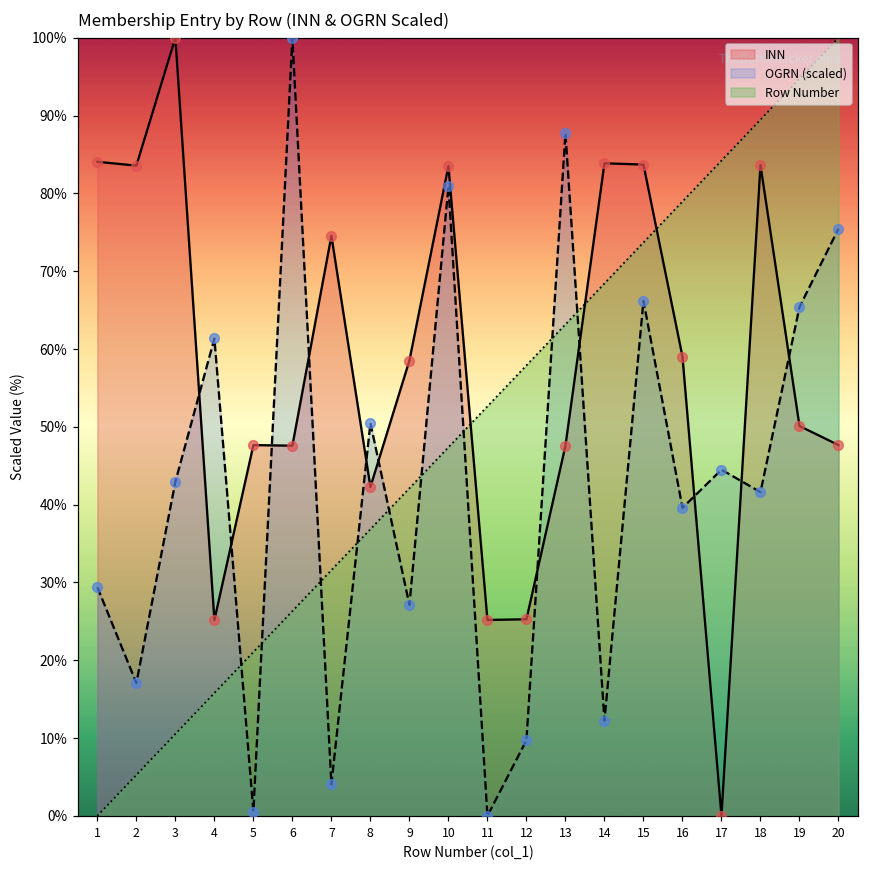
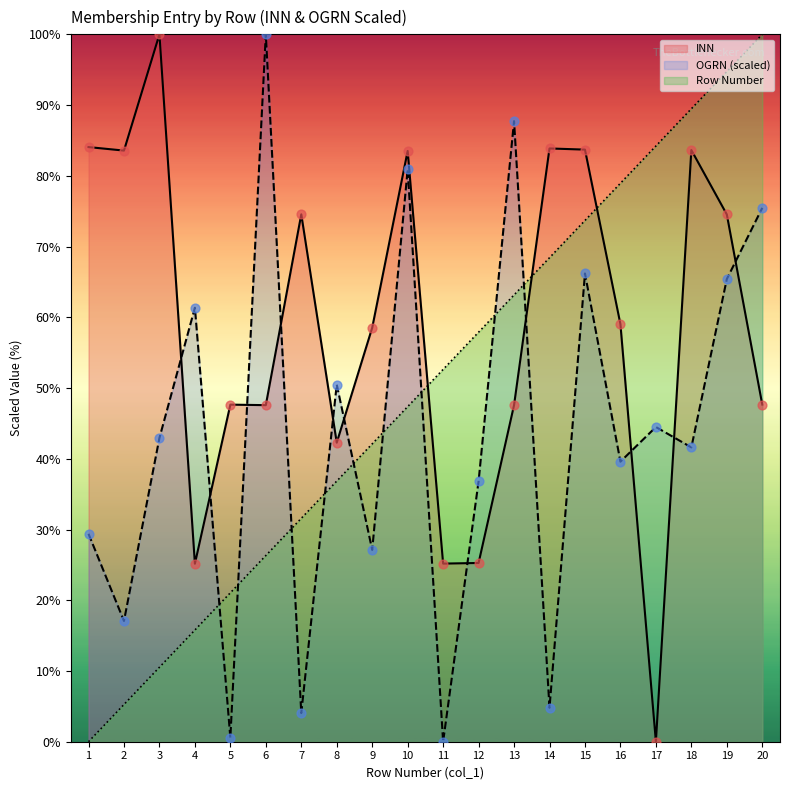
  {
    "INN": {
      "1": "84%",
      "2": "84%",
      "3": "100%",
      "4": "25%",
      "5": "48%",
      "6": "48%",
      "7": "75%",
      "8": "42%",
      "9": "59%",
      "10": "84%",
      "11": "25%",
      "12": "25%",
      "13": "48%",
      "14": "84%",
      "15": "84%",
      "16": "59%",
      "17": "0%",
      "18": "84%",
-     "19": "50%",
+     "19": "75%",
      "20": "48%"
    },
    "OGRN (scaled)": {
      "1": "29%",
      "2": "17%",
      "3": "43%",
      "4": "61%",
      "5": "1%",
      "6": "100%",
      "7": "4%",
      "8": "50%",
      "9": "27%",
      "10": "81%",
      "11": "0%",
-     "12": "10%",
+     "12": "37%",
      "13": "88%",
-     "14": "12%",
+     "14": "5%",
      "15": "66%",
      "16": "40%",
      "17": "44%",
      "18": "42%",
      "19": "65%",
      "20": "75%"
    },
    "Row Number": {
      "1": "0%",
      "2": "5%",
      "3": "11%",
      "4": "16%",
      "5": "21%",
      "6": "26%",
      "7": "32%",
      "8": "37%",
      "9": "42%",
      "10": "47%",
      "11": "53%",
      "12": "58%",
      "13": "63%",
      "14": "68%",
      "15": "74%",
      "16": "79%",
      "17": "84%",
      "18": "89%",
      "20": "100%"
    }
  }
